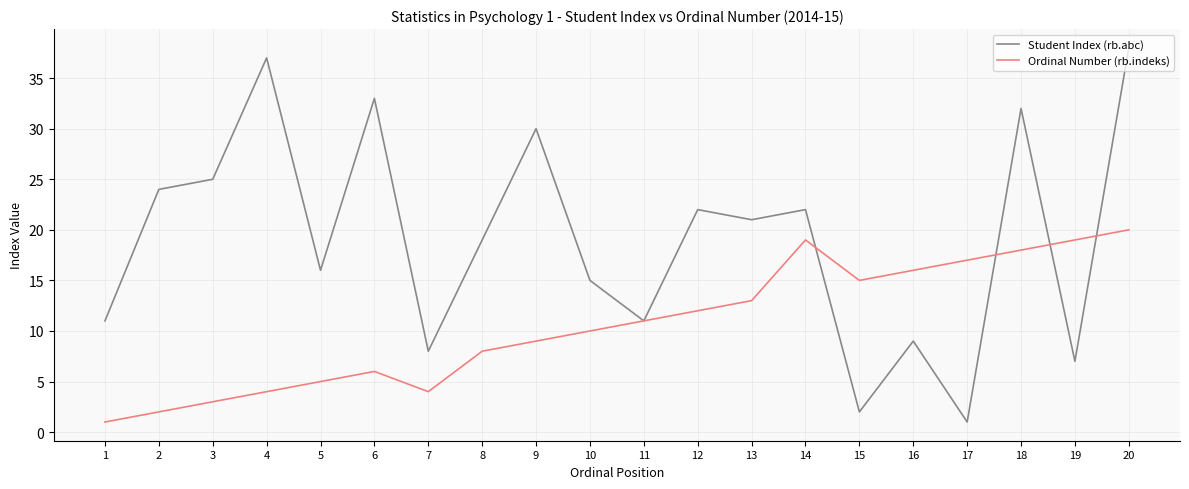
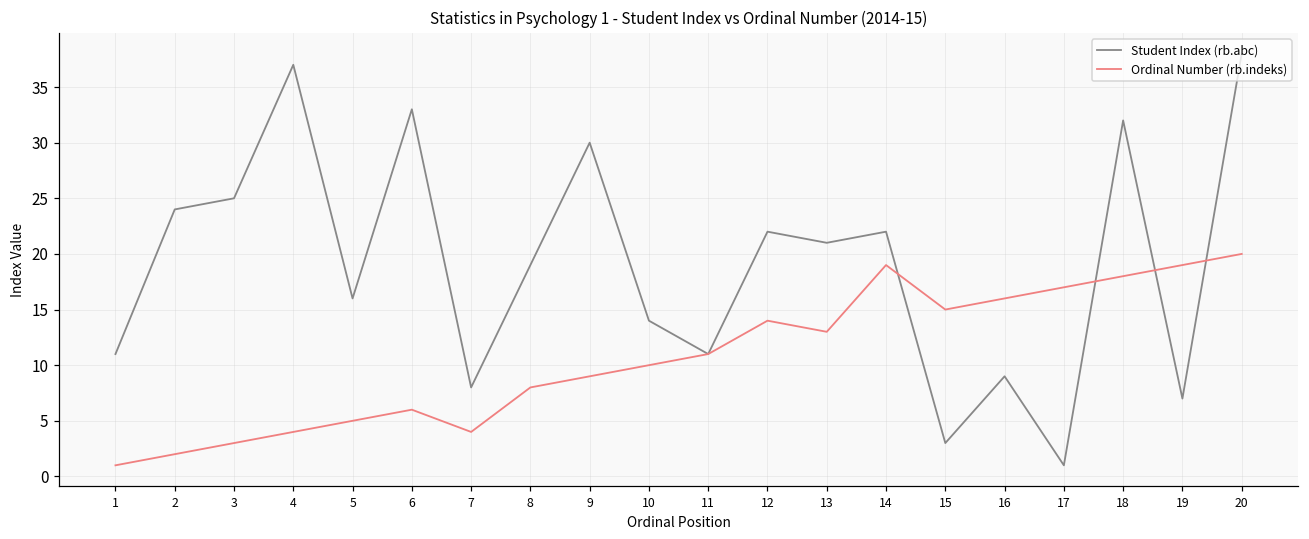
  {
    "Student Index (rb.abc)": {
      "1": 11,
      "2": 24,
      "3": 25,
      "4": 37,
      "5": 16,
      "6": 33,
      "7": 8,
      "8": 19,
      "9": 30,
-     "10": 15,
+     "10": 14,
      "12": 22,
      "13": 21,
      "14": 22,
-     "15": 2,
+     "15": 3,
      "16": 9,
      "17": 1,
      "18": 32,
      "19": 7
    },
    "Ordinal Number (rb.indeks)": {
      "1": 1,
      "2": 2,
      "3": 3,
      "4": 4,
      "5": 5,
      "6": 6,
      "7": 4,
      "8": 8,
      "9": 9,
      "10": 10,
-     "12": 12,
+     "12": 14,
      "13": 13,
      "14": 19,
      "15": 15,
      "16": 16,
      "17": 17,
      "18": 18,
      "19": 19,
      "20": 20
    }
  }
